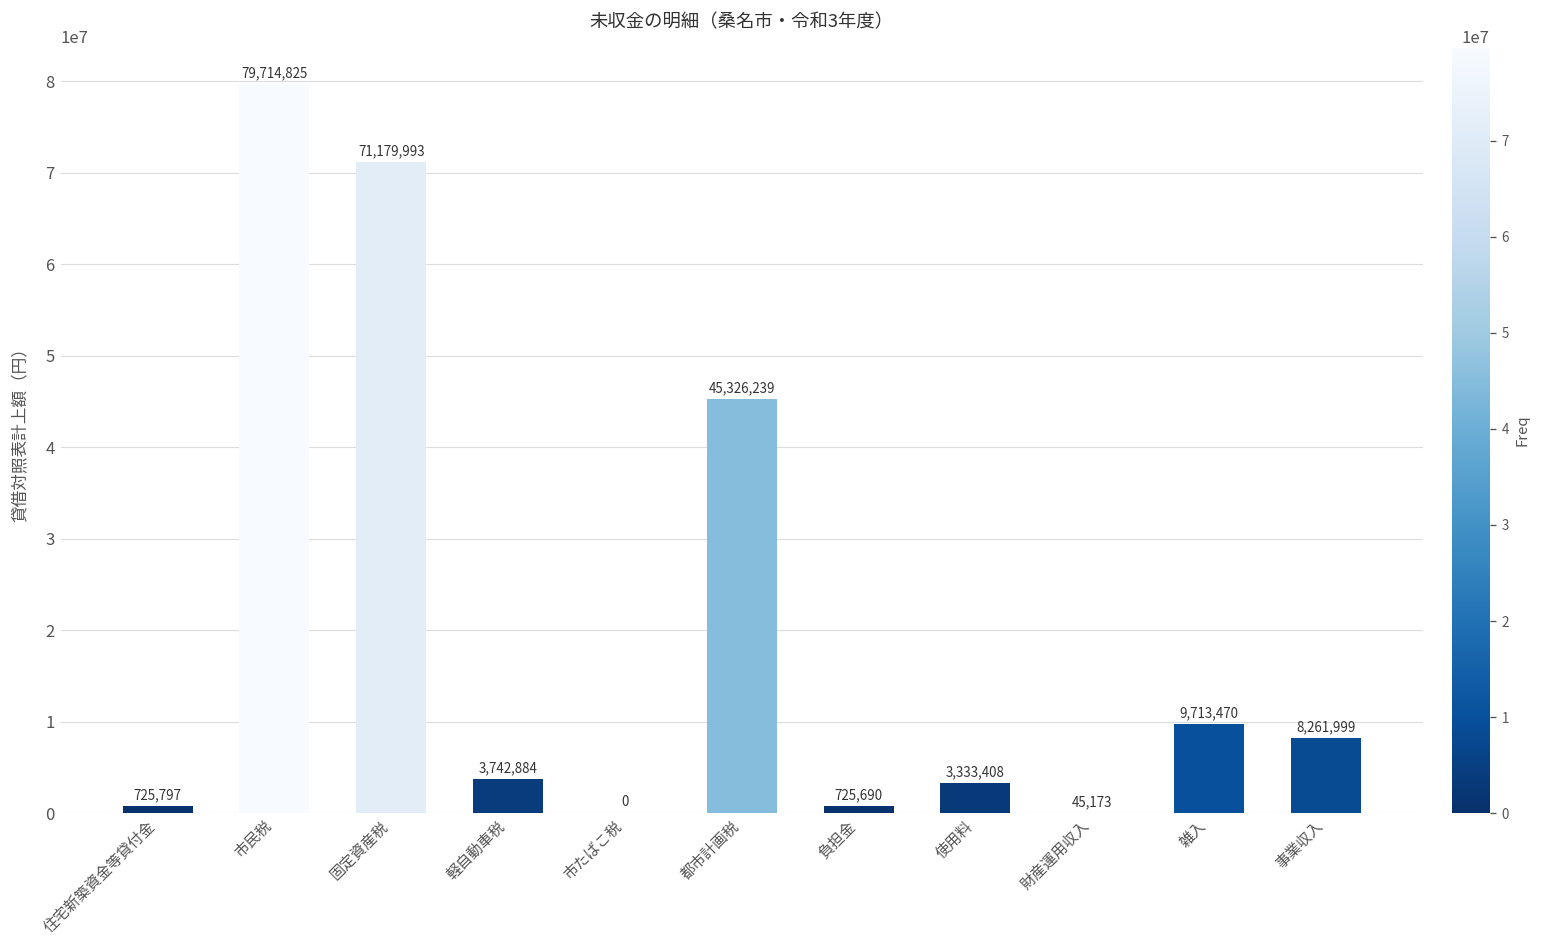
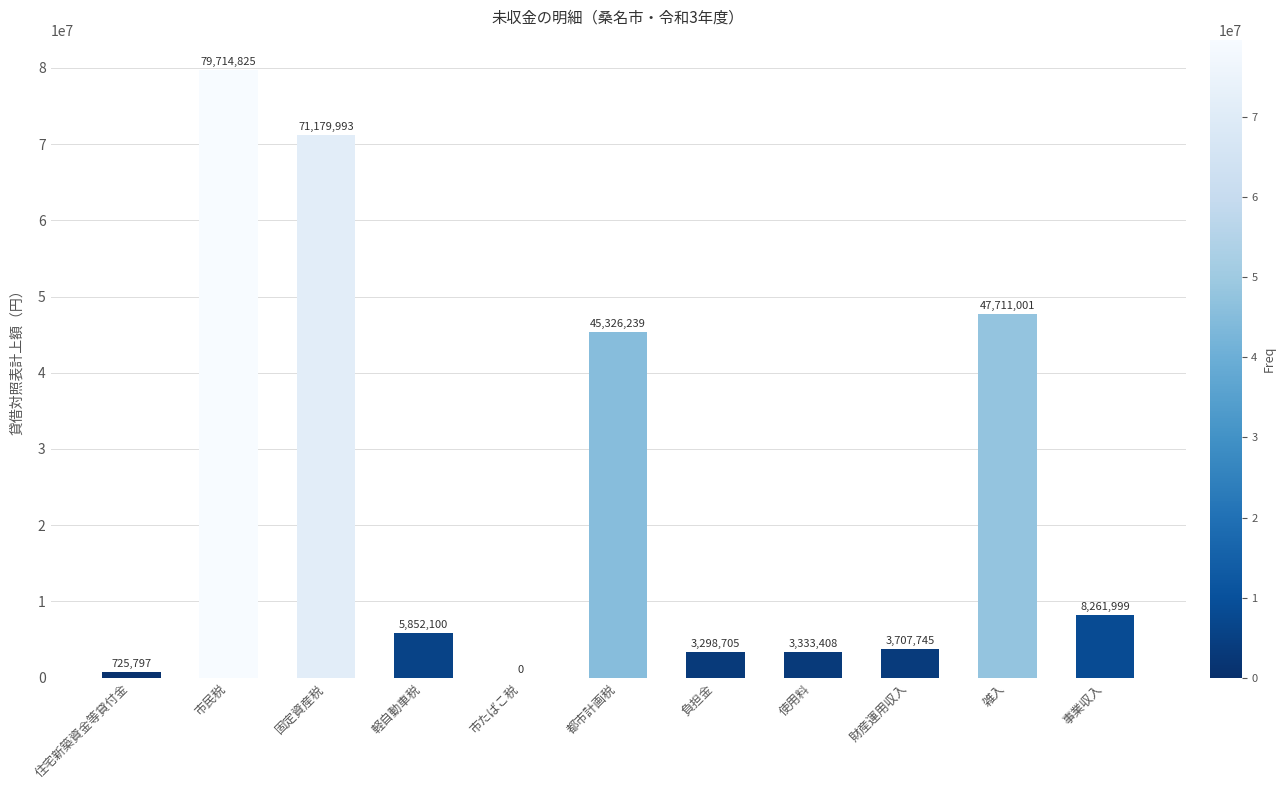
  {
    "住宅新築資金等貸付金": "725,797",
    "市民税": "79,714,825",
    "固定資産税": "71,179,993",
-   "軽自動車税": "3,742,884",
+   "軽自動車税": "5,852,100",
    "市たばこ税": "0",
    "都市計画税": "45,326,239",
-   "負担金": "725,690",
+   "負担金": "3,298,705",
    "使用料": "3,333,408",
-   "財産運用収入": "45,173",
-   "雑入": "9,713,470",
+   "財産運用収入": "3,707,745",
+   "雑入": "47,711,001",
    "事業収入": "8,261,999"
  }
